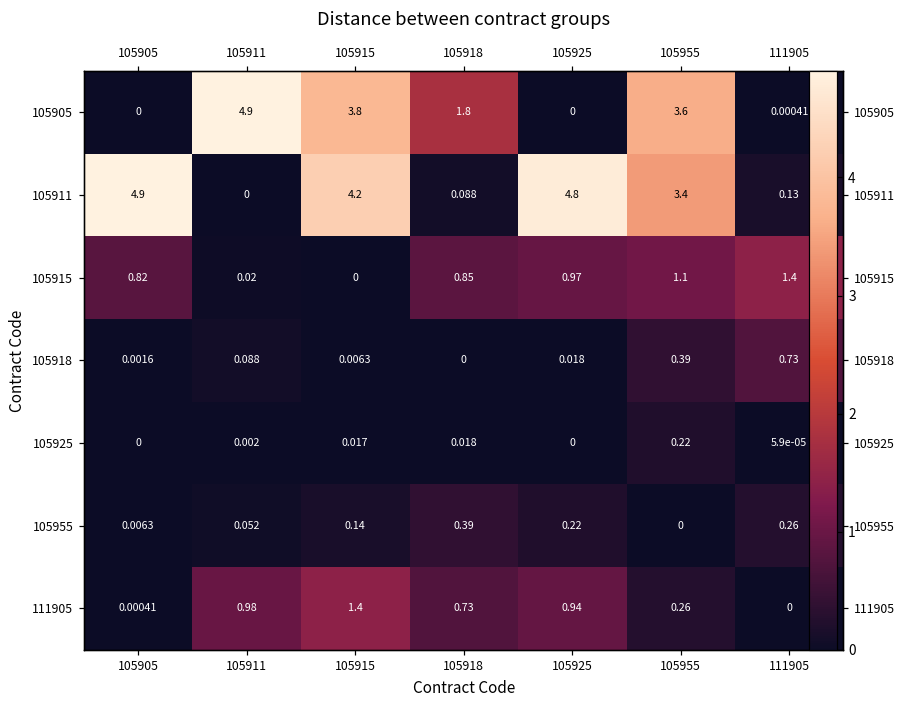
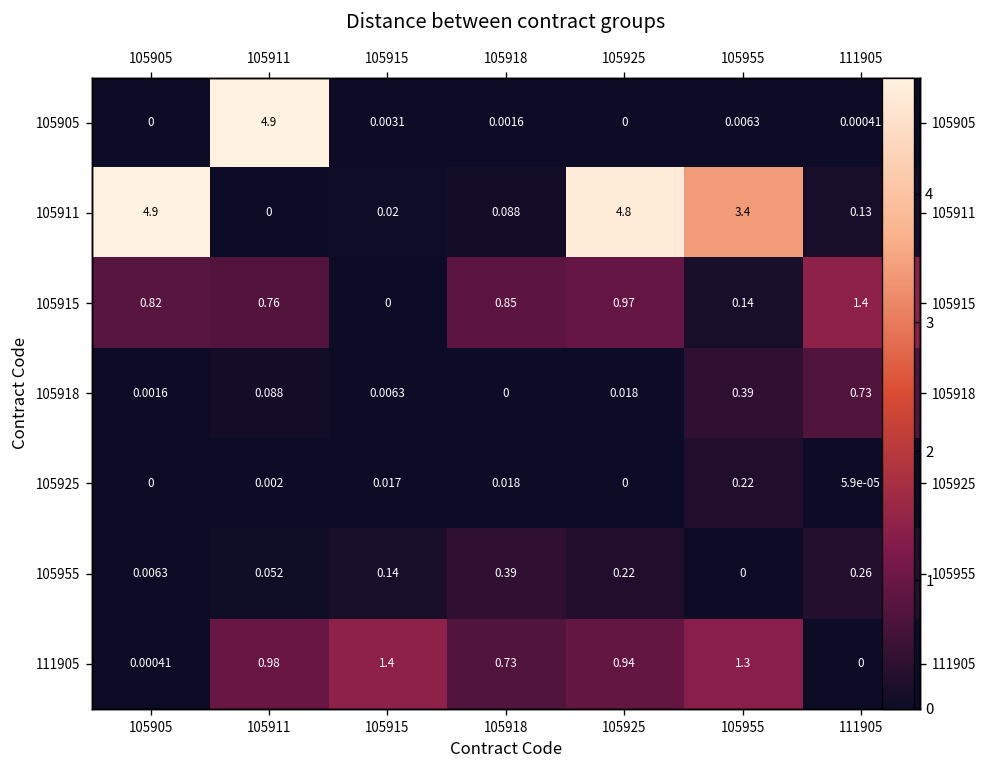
  {
    "105905": {
      "105905": "0",
      "105911": "4.9",
-     "105915": "3.8",
-     "105918": "1.8",
+     "105915": "0.0031",
+     "105918": "0.0016",
      "105925": "0",
-     "105955": "3.6",
+     "105955": "0.0063",
      "111905": "0.00041"
    },
    "105911": {
      "105905": "4.9",
      "105911": "0",
-     "105915": "4.2",
+     "105915": "0.02",
      "105918": "0.088",
      "105925": "4.8",
      "105955": "3.4",
      "111905": "0.13"
    },
    "105915": {
      "105905": "0.82",
-     "105911": "0.02",
+     "105911": "0.76",
      "105915": "0",
      "105918": "0.85",
      "105925": "0.97",
-     "105955": "1.1",
+     "105955": "0.14",
      "111905": "1.4"
    },
    "105918": {
      "105905": "0.0016",
      "105911": "0.088",
      "105915": "0.0063",
      "105918": "0",
      "105925": "0.018",
      "105955": "0.39",
      "111905": "0.73"
    },
    "105925": {
      "105905": "0",
      "105911": "0.002",
      "105915": "0.017",
      "105918": "0.018",
      "105925": "0",
      "105955": "0.22",
      "111905": "5.9e-05"
    },
    "105955": {
      "105905": "0.0063",
      "105911": "0.052",
      "105915": "0.14",
      "105918": "0.39",
      "105925": "0.22",
      "105955": "0",
      "111905": "0.26"
    },
    "111905": {
      "105905": "0.00041",
      "105911": "0.98",
      "105915": "1.4",
      "105918": "0.73",
      "105925": "0.94",
-     "105955": "0.26",
+     "105955": "1.3",
      "111905": "0"
    }
  }
